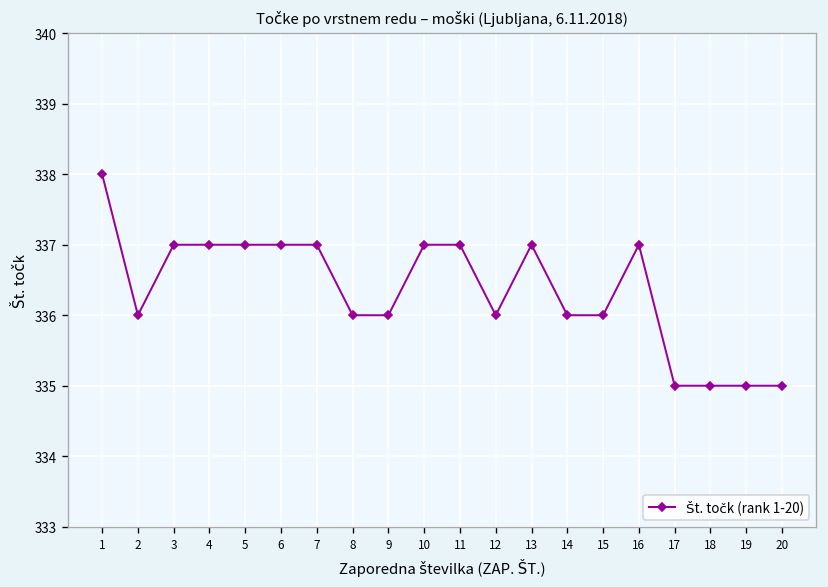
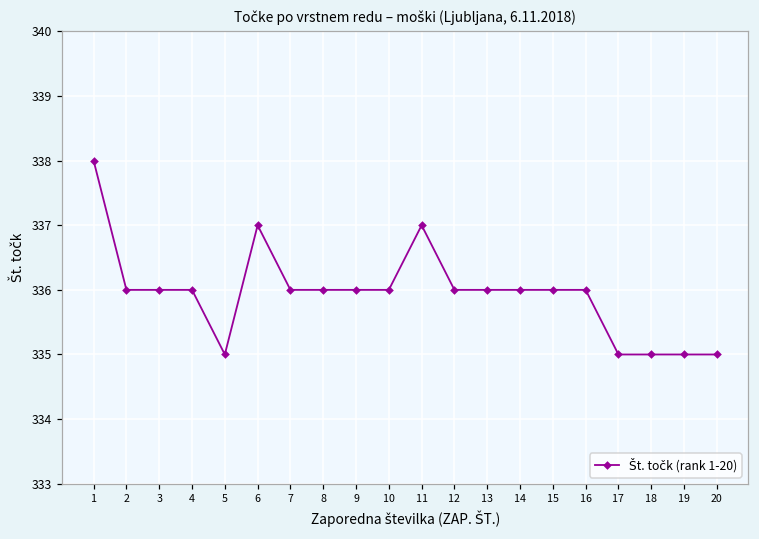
  {
    "1": 338,
    "2": 336,
-   "3": 337,
-   "4": 337,
-   "5": 337,
+   "3": 336,
+   "4": 336,
+   "5": 335,
    "6": 337,
-   "7": 337,
+   "7": 336,
    "8": 336,
    "9": 336,
-   "10": 337,
+   "10": 336,
    "11": 337,
    "12": 336,
-   "13": 337,
+   "13": 336,
    "14": 336,
    "15": 336,
-   "16": 337,
+   "16": 336,
    "17": 335,
    "18": 335,
    "19": 335,
    "20": 335
  }
